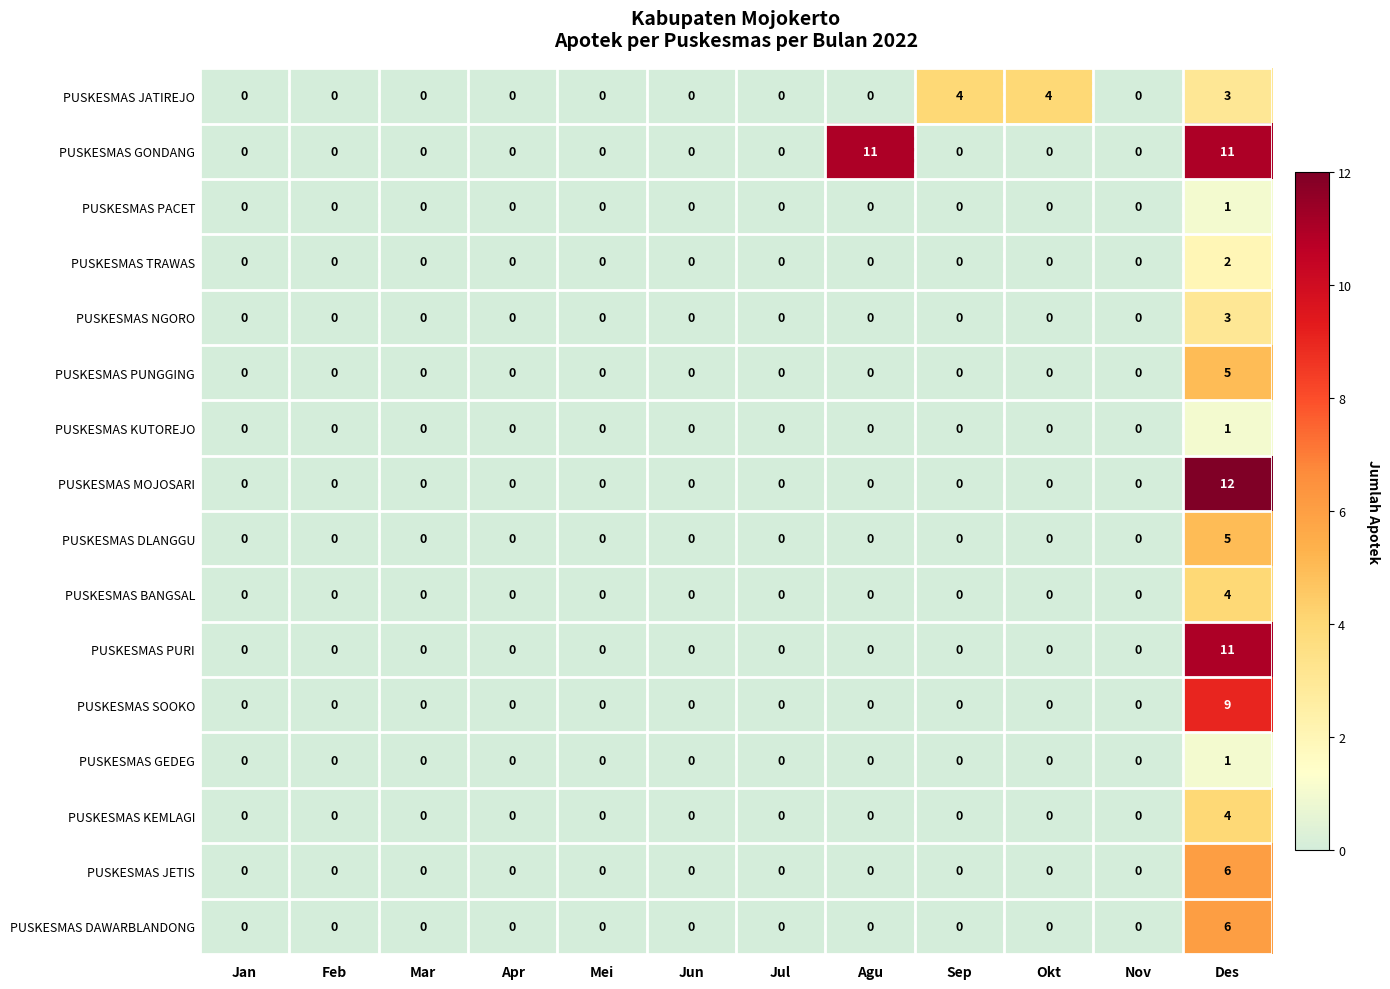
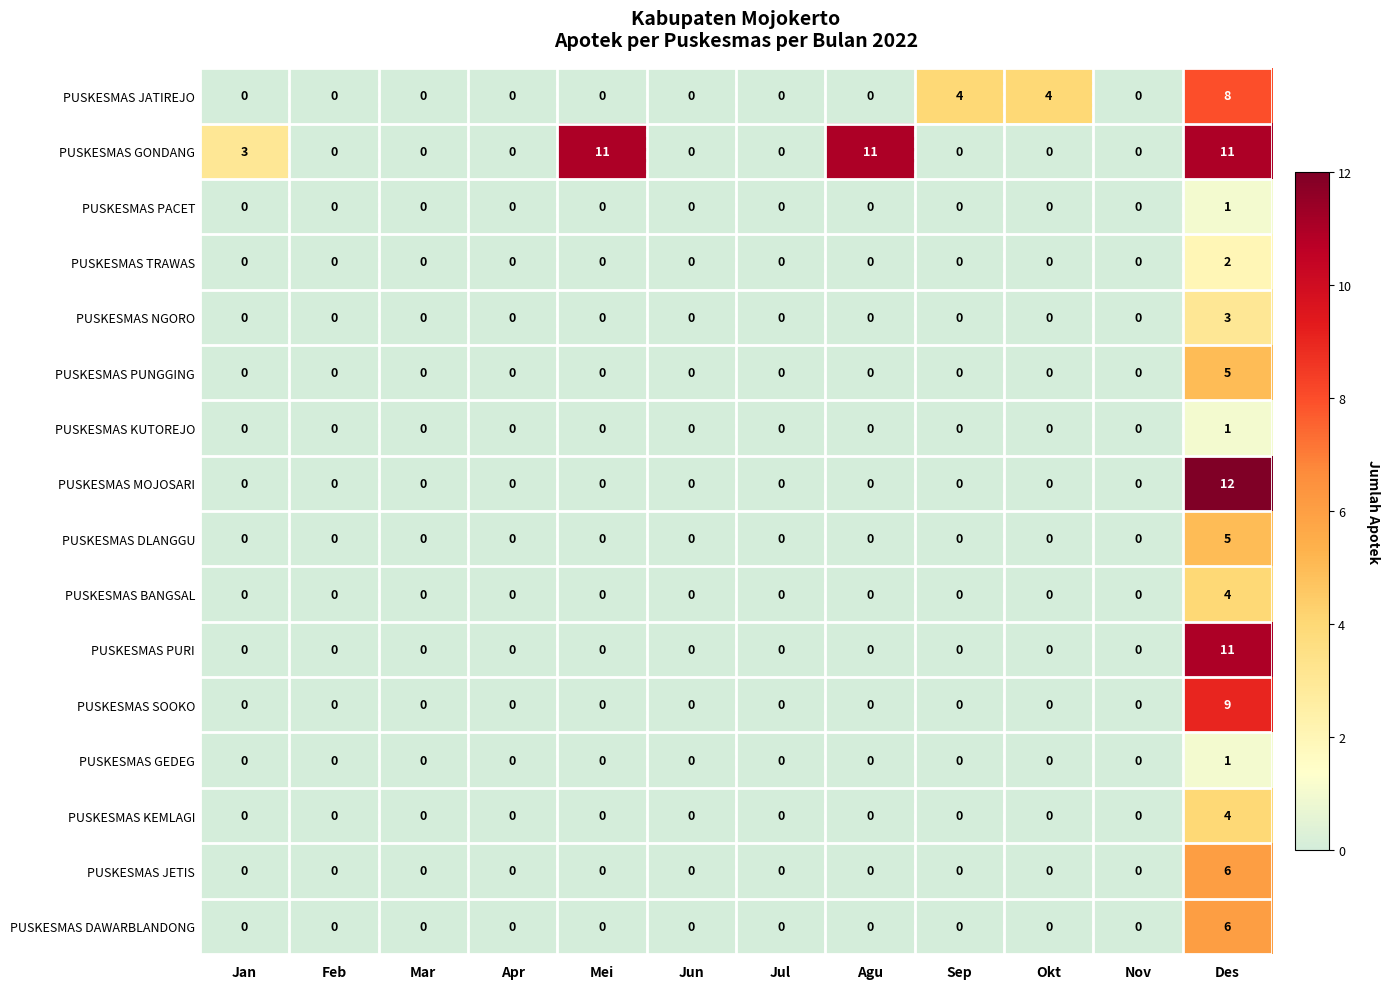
  {
    "PUSKESMAS JATIREJO": {
      "Jan": 0,
      "Feb": 0,
      "Mar": 0,
      "Apr": 0,
      "Mei": 0,
      "Jun": 0,
      "Jul": 0,
      "Agu": 0,
      "Sep": 4,
      "Okt": 4,
      "Nov": 0,
-     "Des": 3
+     "Des": 8
    },
    "PUSKESMAS GONDANG": {
-     "Jan": 0,
+     "Jan": 3,
      "Feb": 0,
      "Mar": 0,
      "Apr": 0,
-     "Mei": 0,
+     "Mei": 11,
      "Jun": 0,
      "Jul": 0,
      "Agu": 11,
      "Sep": 0,
      "Okt": 0,
      "Nov": 0,
      "Des": 11
    },
    "PUSKESMAS PACET": {
      "Jan": 0,
      "Feb": 0,
      "Mar": 0,
      "Apr": 0,
      "Mei": 0,
      "Jun": 0,
      "Jul": 0,
      "Agu": 0,
      "Sep": 0,
      "Okt": 0,
      "Nov": 0,
      "Des": 1
    },
    "PUSKESMAS TRAWAS": {
      "Jan": 0,
      "Feb": 0,
      "Mar": 0,
      "Apr": 0,
      "Mei": 0,
      "Jun": 0,
      "Jul": 0,
      "Agu": 0,
      "Sep": 0,
      "Okt": 0,
      "Nov": 0,
      "Des": 2
    },
    "PUSKESMAS NGORO": {
      "Jan": 0,
      "Feb": 0,
      "Mar": 0,
      "Apr": 0,
      "Mei": 0,
      "Jun": 0,
      "Jul": 0,
      "Agu": 0,
      "Sep": 0,
      "Okt": 0,
      "Nov": 0,
      "Des": 3
    },
    "PUSKESMAS PUNGGING": {
      "Jan": 0,
      "Feb": 0,
      "Mar": 0,
      "Apr": 0,
      "Mei": 0,
      "Jun": 0,
      "Jul": 0,
      "Agu": 0,
      "Sep": 0,
      "Okt": 0,
      "Nov": 0,
      "Des": 5
    },
    "PUSKESMAS KUTOREJO": {
      "Jan": 0,
      "Feb": 0,
      "Mar": 0,
      "Apr": 0,
      "Mei": 0,
      "Jun": 0,
      "Jul": 0,
      "Agu": 0,
      "Sep": 0,
      "Okt": 0,
      "Nov": 0,
      "Des": 1
    },
    "PUSKESMAS MOJOSARI": {
      "Jan": 0,
      "Feb": 0,
      "Mar": 0,
      "Apr": 0,
      "Mei": 0,
      "Jun": 0,
      "Jul": 0,
      "Agu": 0,
      "Sep": 0,
      "Okt": 0,
      "Nov": 0,
      "Des": 12
    },
    "PUSKESMAS DLANGGU": {
      "Jan": 0,
      "Feb": 0,
      "Mar": 0,
      "Apr": 0,
      "Mei": 0,
      "Jun": 0,
      "Jul": 0,
      "Agu": 0,
      "Sep": 0,
      "Okt": 0,
      "Nov": 0,
      "Des": 5
    },
    "PUSKESMAS BANGSAL": {
      "Jan": 0,
      "Feb": 0,
      "Mar": 0,
      "Apr": 0,
      "Mei": 0,
      "Jun": 0,
      "Jul": 0,
      "Agu": 0,
      "Sep": 0,
      "Okt": 0,
      "Nov": 0,
      "Des": 4
    },
    "PUSKESMAS PURI": {
      "Jan": 0,
      "Feb": 0,
      "Mar": 0,
      "Apr": 0,
      "Mei": 0,
      "Jun": 0,
      "Jul": 0,
      "Agu": 0,
      "Sep": 0,
      "Okt": 0,
      "Nov": 0,
      "Des": 11
    },
    "PUSKESMAS SOOKO": {
      "Jan": 0,
      "Feb": 0,
      "Mar": 0,
      "Apr": 0,
      "Mei": 0,
      "Jun": 0,
      "Jul": 0,
      "Agu": 0,
      "Sep": 0,
      "Okt": 0,
      "Nov": 0,
      "Des": 9
    },
    "PUSKESMAS GEDEG": {
      "Jan": 0,
      "Feb": 0,
      "Mar": 0,
      "Apr": 0,
      "Mei": 0,
      "Jun": 0,
      "Jul": 0,
      "Agu": 0,
      "Sep": 0,
      "Okt": 0,
      "Nov": 0,
      "Des": 1
    },
    "PUSKESMAS KEMLAGI": {
      "Jan": 0,
      "Feb": 0,
      "Mar": 0,
      "Apr": 0,
      "Mei": 0,
      "Jun": 0,
      "Jul": 0,
      "Agu": 0,
      "Sep": 0,
      "Okt": 0,
      "Nov": 0,
      "Des": 4
    },
    "PUSKESMAS JETIS": {
      "Jan": 0,
      "Feb": 0,
      "Mar": 0,
      "Apr": 0,
      "Mei": 0,
      "Jun": 0,
      "Jul": 0,
      "Agu": 0,
      "Sep": 0,
      "Okt": 0,
      "Nov": 0,
      "Des": 6
    },
    "PUSKESMAS DAWARBLANDONG": {
      "Jan": 0,
      "Feb": 0,
      "Mar": 0,
      "Apr": 0,
      "Mei": 0,
      "Jun": 0,
      "Jul": 0,
      "Agu": 0,
      "Sep": 0,
      "Okt": 0,
      "Nov": 0,
      "Des": 6
    }
  }
